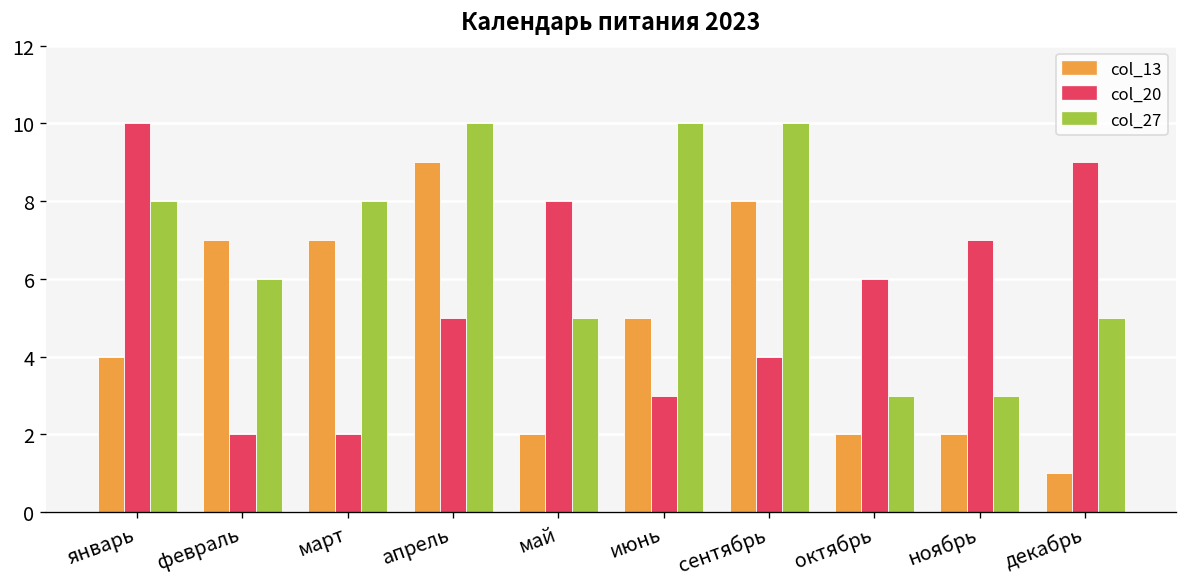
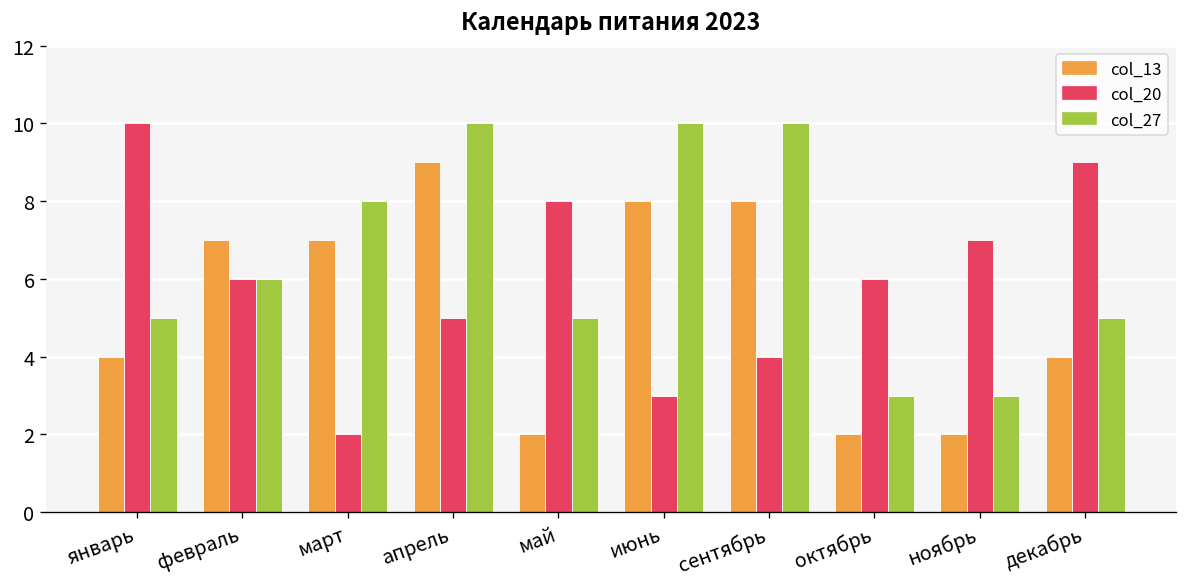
  {
    "col_13": {
      "январь": 4,
      "февраль": 7,
      "март": 7,
      "апрель": 9,
      "май": 2,
-     "июнь": 5,
+     "июнь": 8,
      "сентябрь": 8,
      "октябрь": 2,
      "ноябрь": 2,
-     "декабрь": 1
+     "декабрь": 4
    },
    "col_20": {
      "январь": 10,
-     "февраль": 2,
+     "февраль": 6,
      "март": 2,
      "апрель": 5,
      "май": 8,
      "июнь": 3,
      "сентябрь": 4,
      "октябрь": 6,
      "ноябрь": 7,
      "декабрь": 9
    },
    "col_27": {
-     "январь": 8,
+     "январь": 5,
      "февраль": 6,
      "март": 8,
      "апрель": 10,
      "май": 5,
      "июнь": 10,
      "сентябрь": 10,
      "октябрь": 3,
      "ноябрь": 3,
      "декабрь": 5
    }
  }
